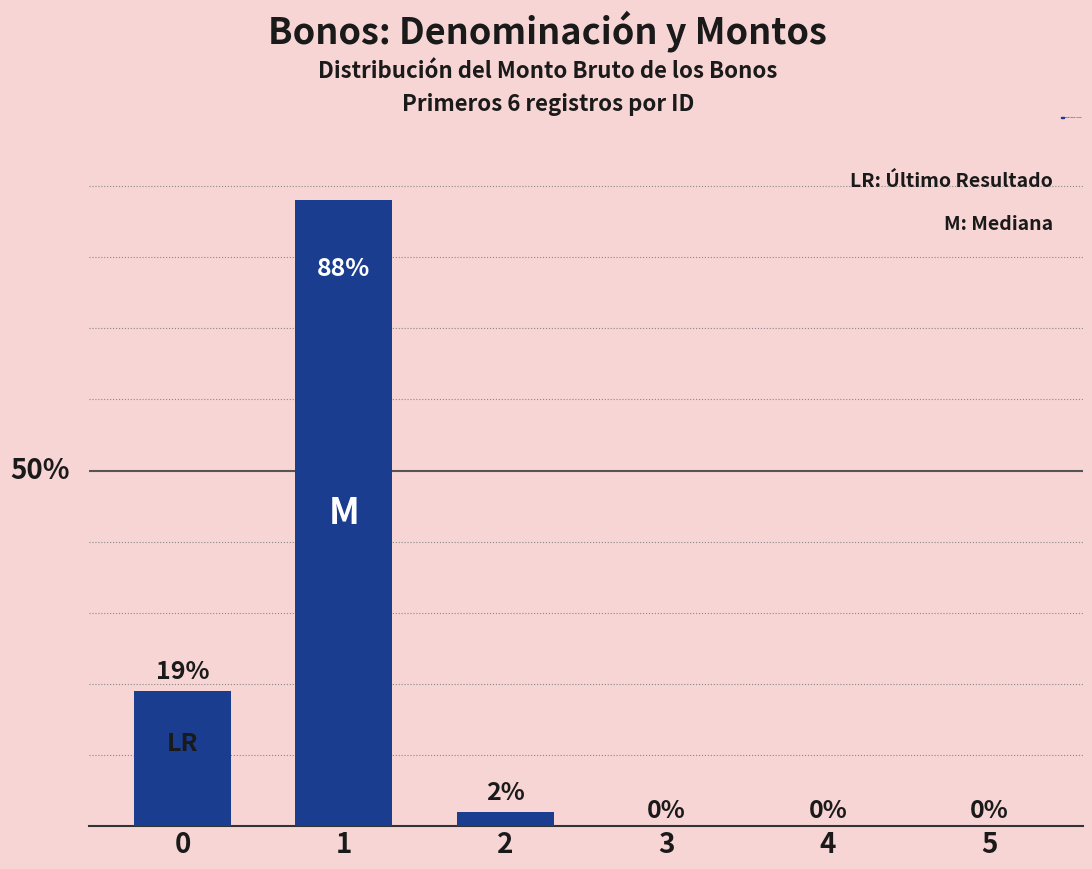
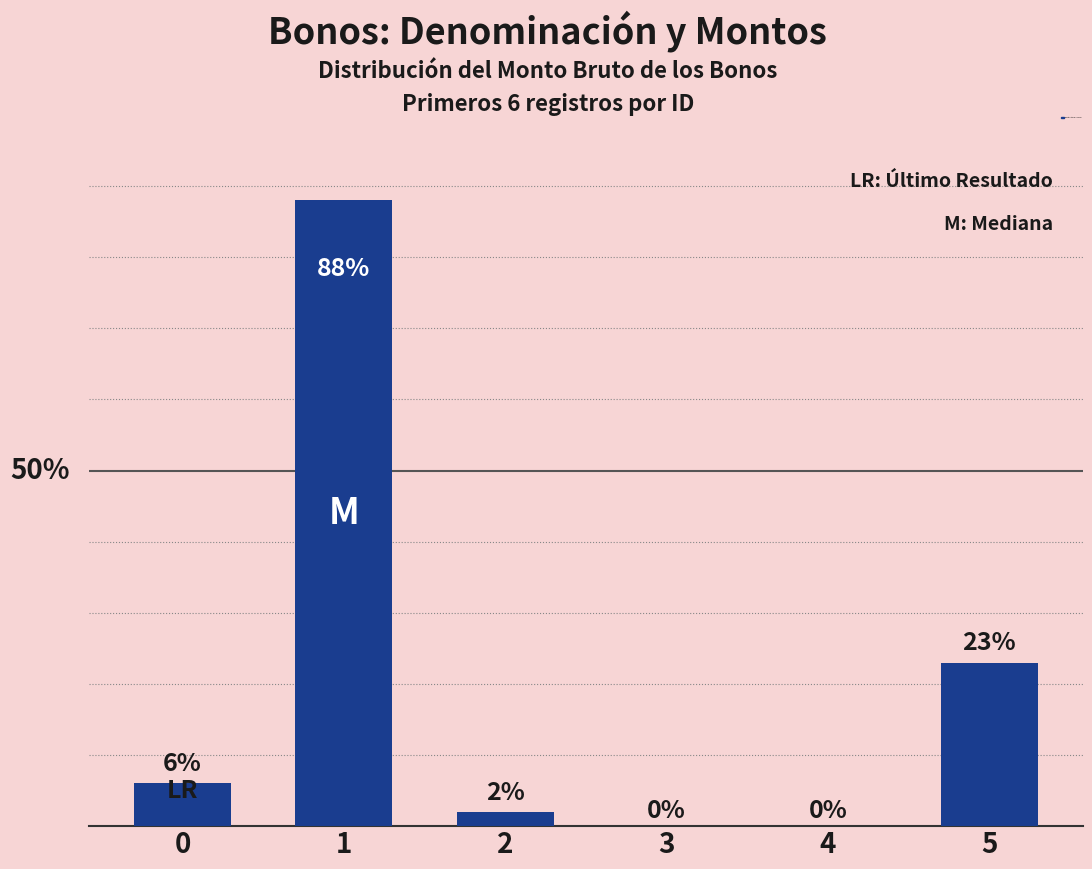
  {
-   "0": "19%",
+   "0": "6%",
    "1": "88%",
    "2": "2%",
    "3": "0%",
    "4": "0%",
-   "5": "0%"
+   "5": "23%"
  }
